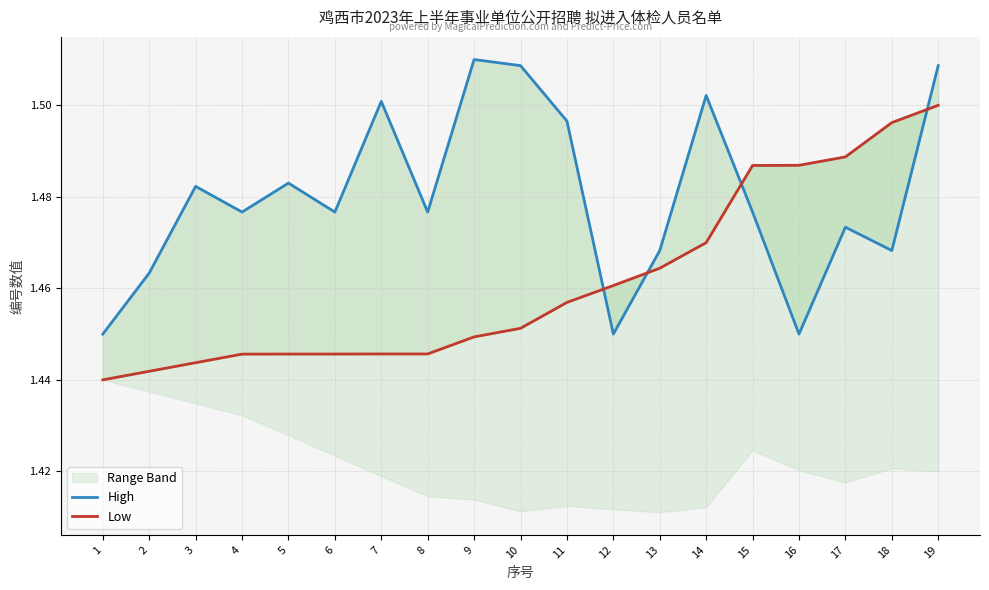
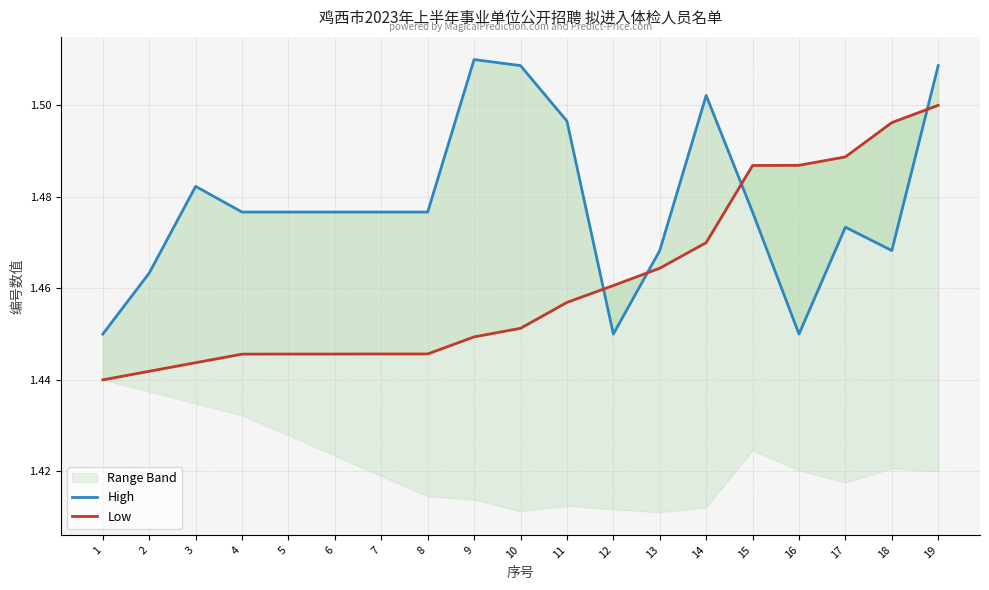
  {
    "High": {
-     "5": 1.483,
-     "7": 1.501,
+     "5": 1.477,
+     "7": 1.477,
      "12": 1.450,
      "15": 1.477,
      "16": 1.450,
      "17": 1.473,
      "18": 1.468
    }
  }
